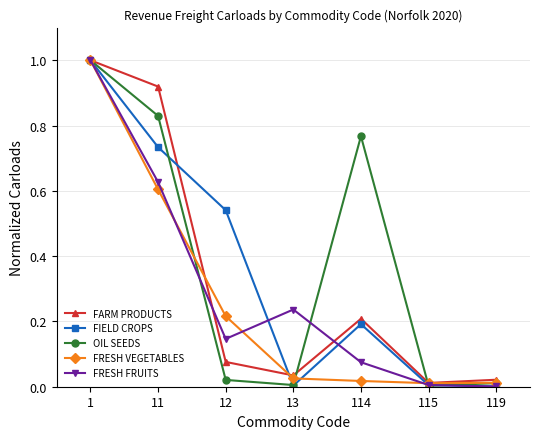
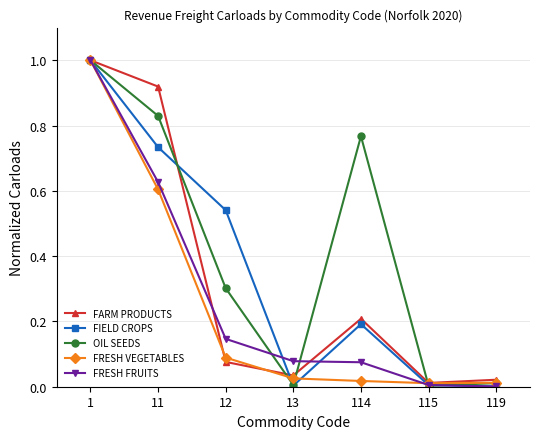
  {
    "FARM PRODUCTS": {
      "11": 0.92,
      "12": 0.08,
      "13": 0.03,
      "114": 0.21,
      "119": 0.02
    },
    "FIELD CROPS": {
      "11": 0.73,
      "12": 0.54,
      "114": 0.19
    },
    "OIL SEEDS": {
      "11": 0.83,
-     "12": 0.02,
+     "12": 0.30,
      "114": 0.77
    },
    "FRESH VEGETABLES": {
      "11": 0.60,
-     "12": 0.22,
+     "12": 0.09,
      "13": 0.03,
      "114": 0.02
    },
    "FRESH FRUITS": {
      "11": 0.63,
      "12": 0.15,
-     "13": 0.24,
+     "13": 0.08,
      "114": 0.07
    }
  }
